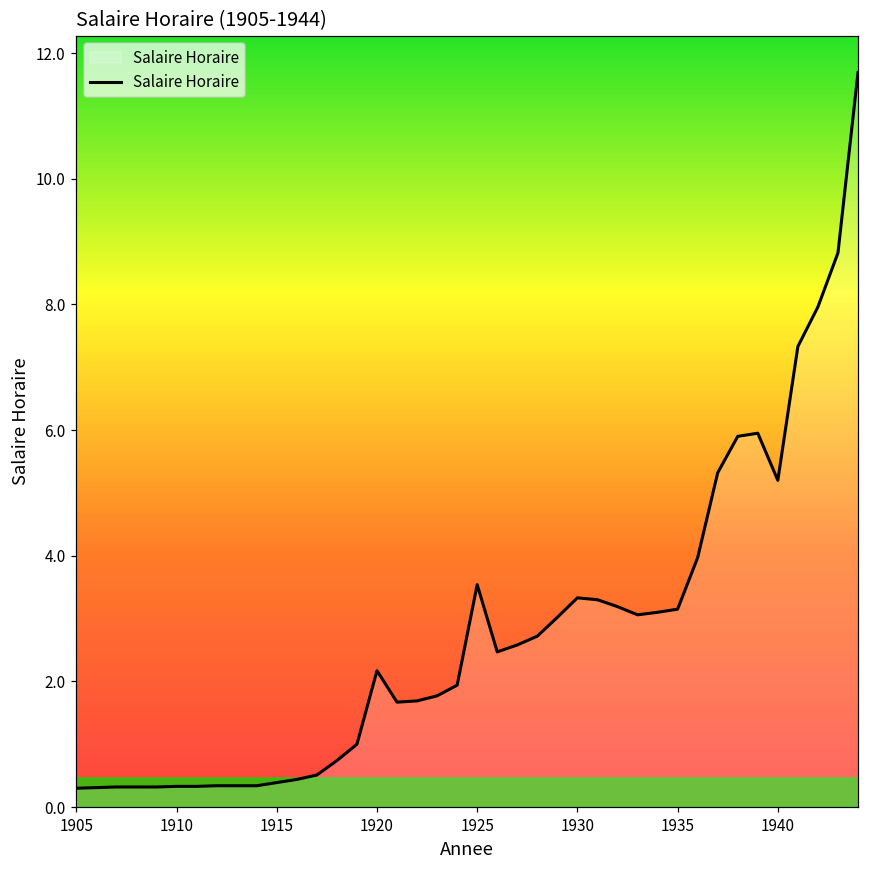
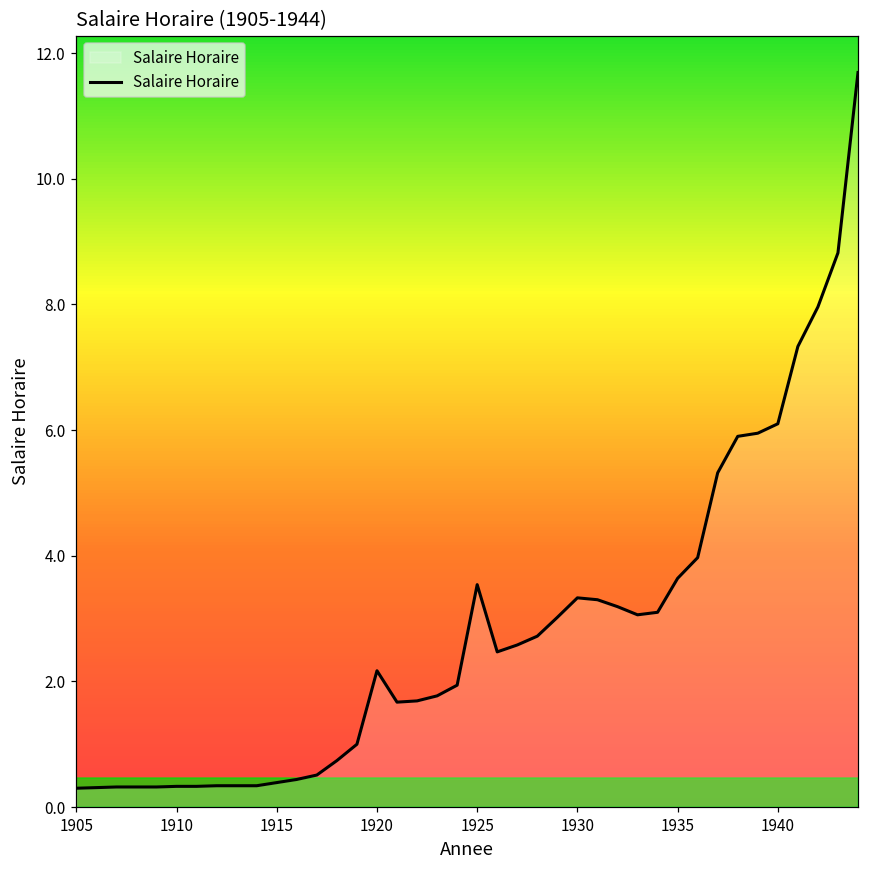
  {
    "1920": 2.2,
    "1925": 3.5,
    "1930": 3.3,
-   "1935": 3.2,
-   "1940": 5.2
+   "1935": 3.6,
+   "1940": 6.1
  }
